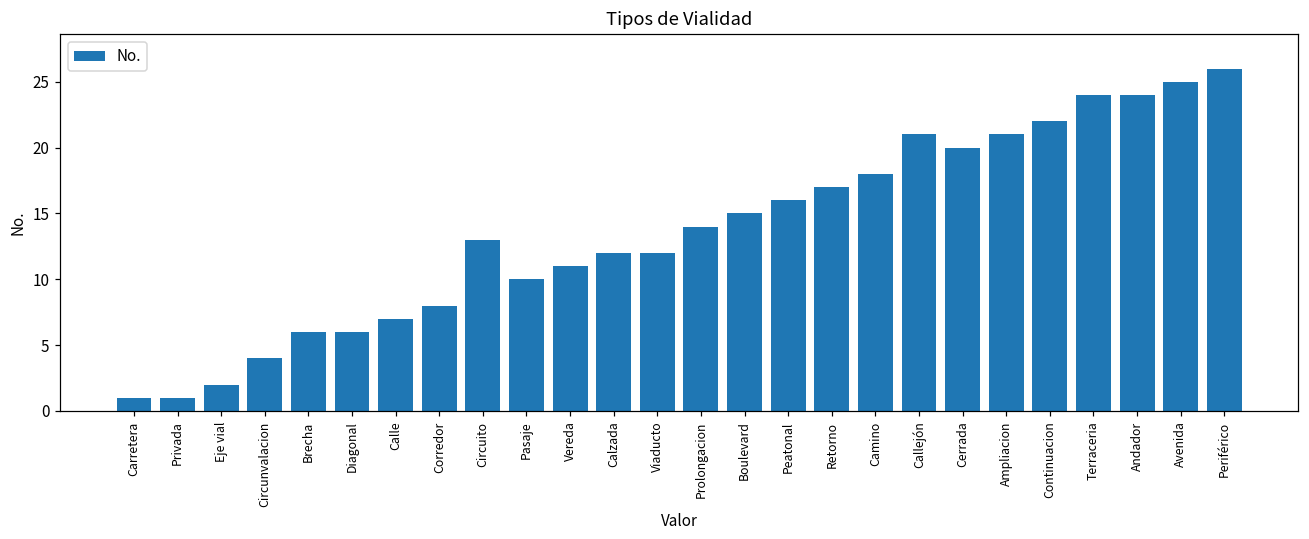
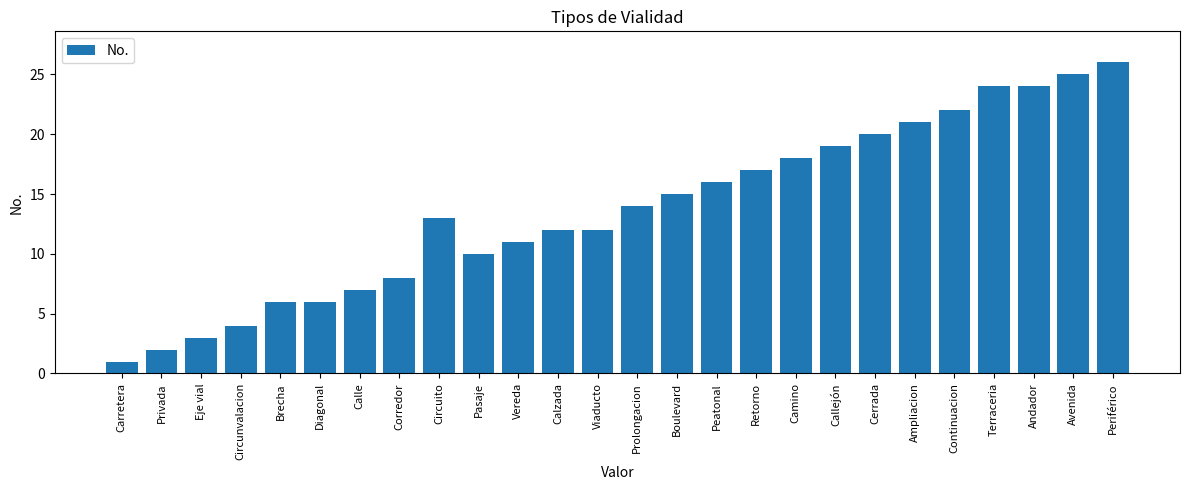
  {
    "Carretera": 1,
-   "Privada": 1,
-   "Eje vial": 2,
+   "Privada": 2,
+   "Eje vial": 3,
    "Circunvalacion": 4,
    "Brecha": 6,
    "Diagonal": 6,
    "Calle": 7,
    "Corredor": 8,
    "Circuito": 13,
    "Pasaje": 10,
    "Vereda": 11,
    "Calzada": 12,
    "Viaducto": 12,
    "Prolongacion": 14,
    "Boulevard": 15,
    "Peatonal": 16,
    "Retorno": 17,
    "Camino": 18,
-   "Callejón": 21,
+   "Callejón": 19,
    "Cerrada": 20,
    "Ampliacion": 21,
    "Continuacion": 22,
    "Terraceria": 24,
    "Andador": 24,
    "Avenida": 25,
    "Periférico": 26
  }
